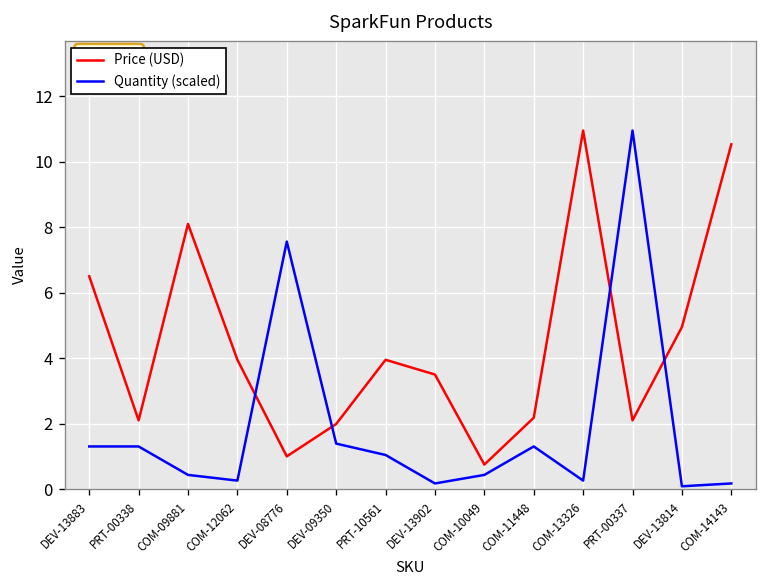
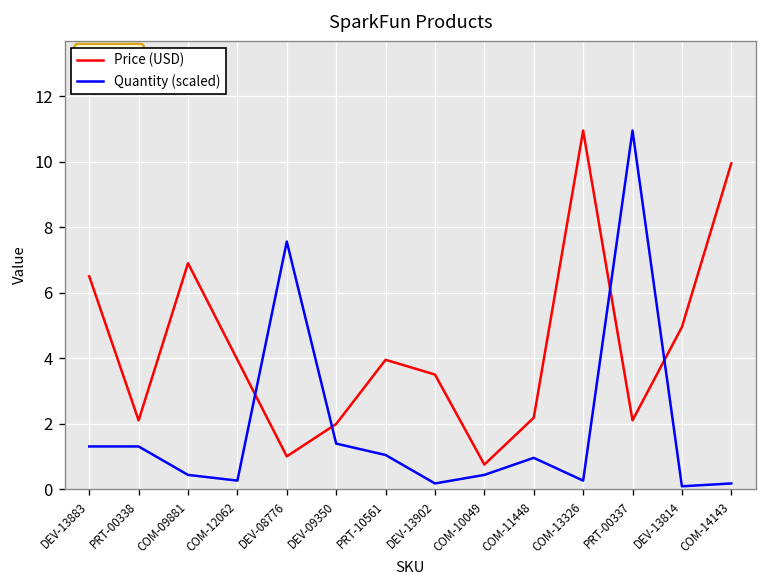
  {
    "Price (USD)": {
      "DEV-13883": 6.5,
      "PRT-00338": 2.1,
-     "COM-09881": 8.1,
+     "COM-09881": 6.9,
      "COM-12062": 4.0,
      "DEV-08776": 1.0,
      "DEV-09350": 2.0,
      "PRT-10561": 4.0,
      "DEV-13902": 3.5,
      "COM-10049": 0.8,
      "COM-11448": 2.2,
      "COM-13326": 11.0,
      "PRT-00337": 2.1,
      "DEV-13814": 5.0,
-     "COM-14143": 10.5
+     "COM-14143": 10.0
    },
    "Quantity (scaled)": {
      "DEV-13883": 1.3,
      "PRT-00338": 1.3,
      "COM-09881": 0.4,
      "COM-12062": 0.3,
      "DEV-08776": 7.6,
      "DEV-09350": 1.4,
      "PRT-10561": 1.0,
      "DEV-13902": 0.2,
      "COM-10049": 0.4,
-     "COM-11448": 1.3,
+     "COM-11448": 1.0,
      "COM-13326": 0.3,
      "PRT-00337": 11.0,
      "DEV-13814": 0.1,
      "COM-14143": 0.2
    }
  }
